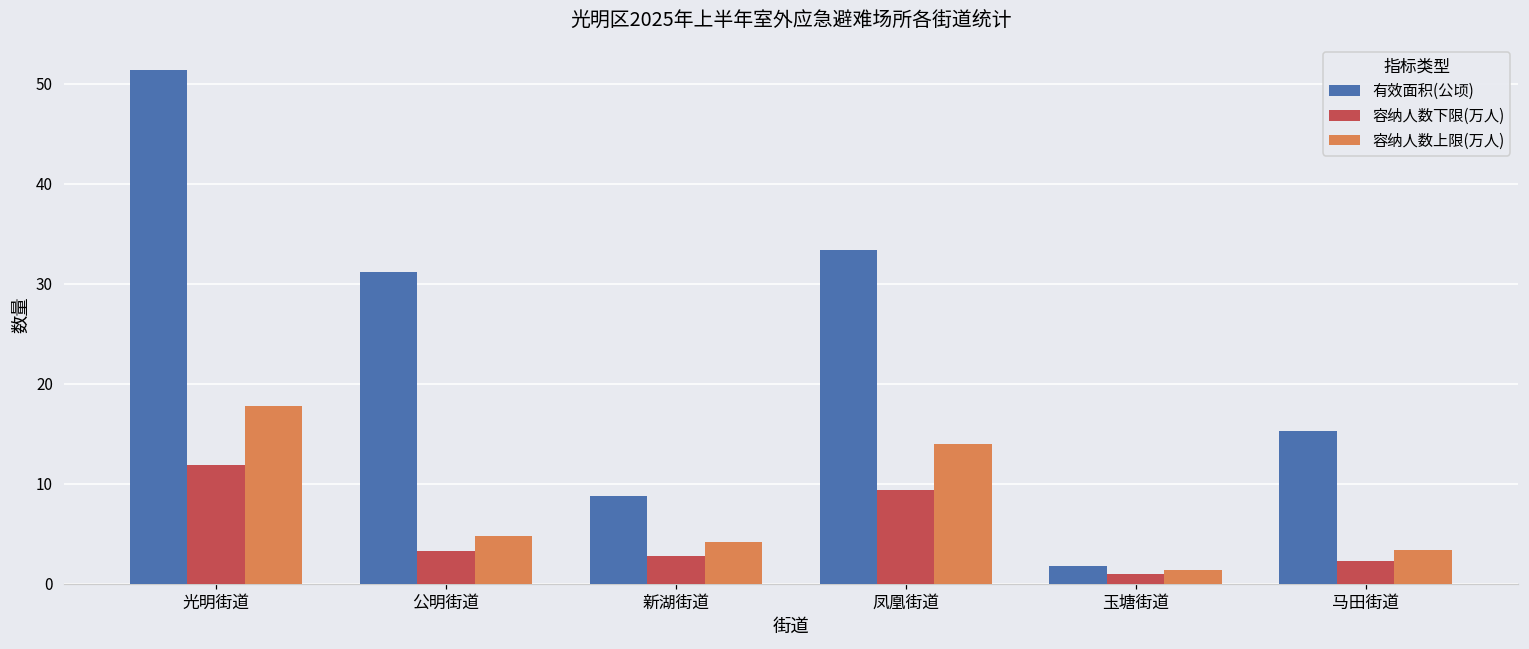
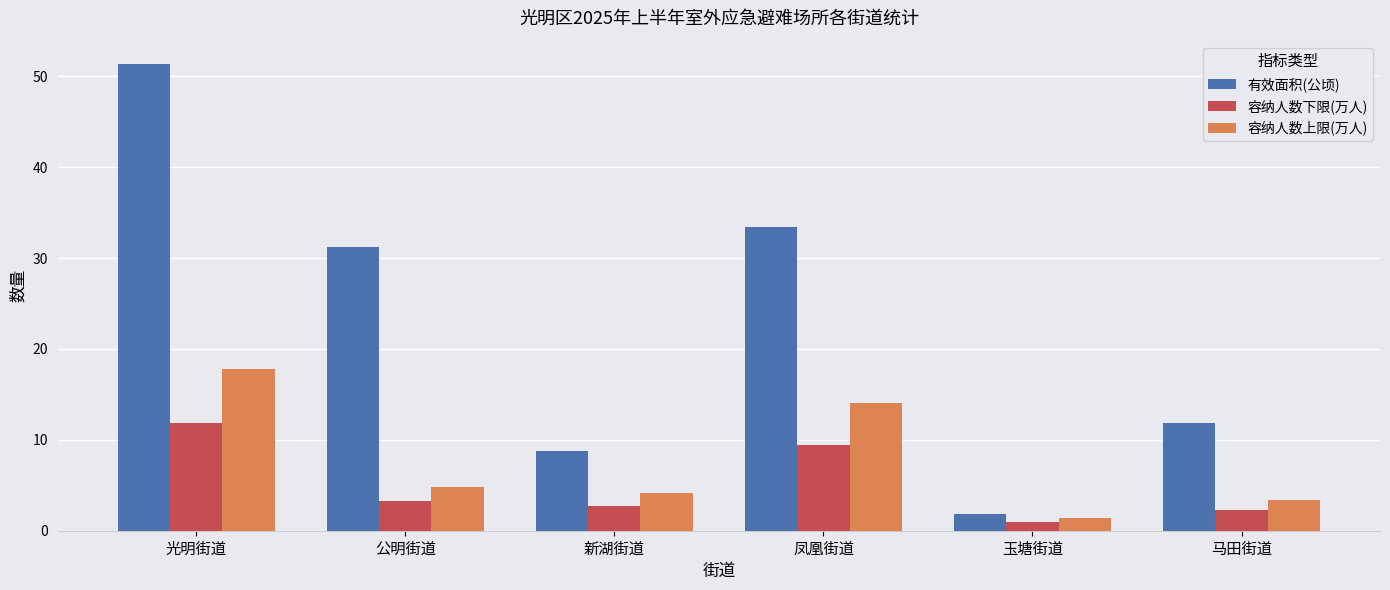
  {
    "有效面积(公顷)": {
      "光明街道": 51,
      "公明街道": 31,
      "新湖街道": 9,
      "凤凰街道": 33,
      "玉塘街道": 2,
-     "马田街道": 15
+     "马田街道": 12
    }
  }
